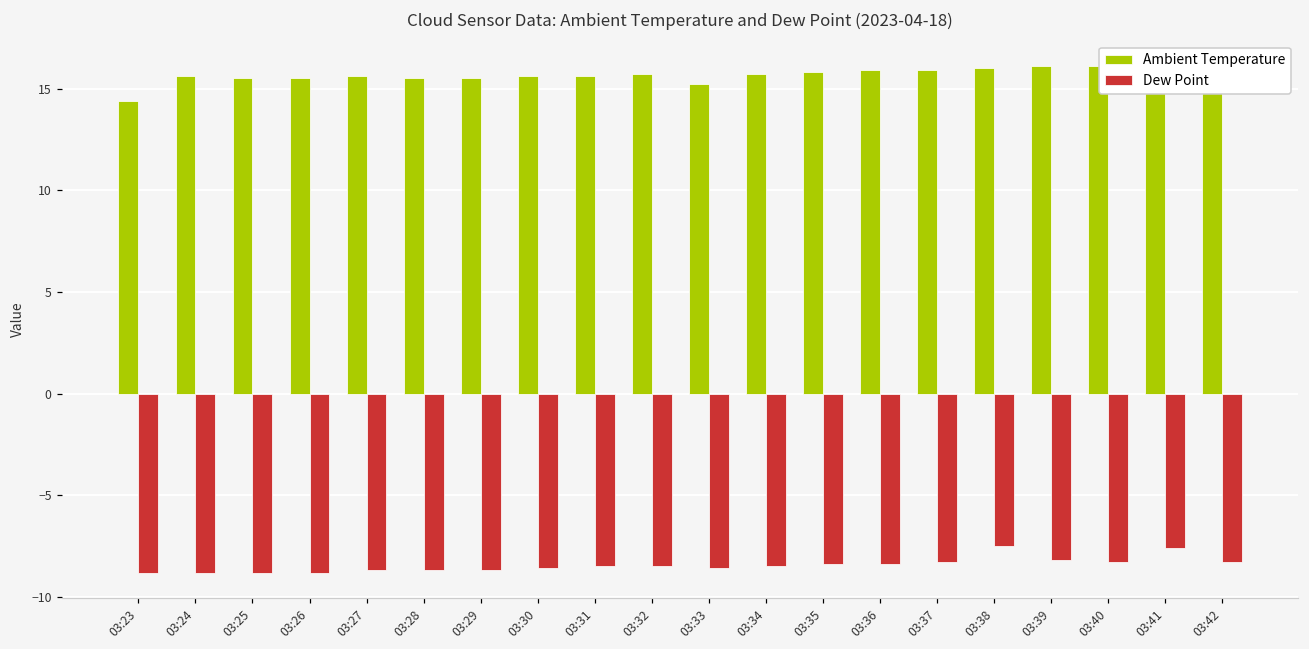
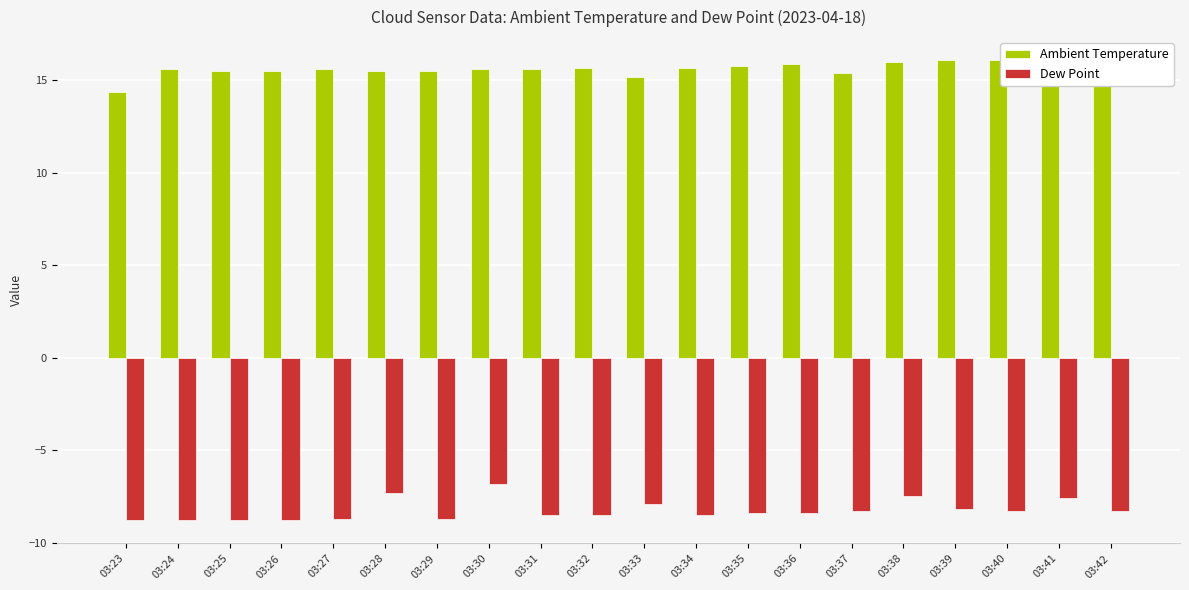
  {
    "Ambient Temperature": {
      "03:23": 14.4,
      "03:24": 15.6,
      "03:25": 15.5,
      "03:26": 15.5,
      "03:27": 15.6,
      "03:28": 15.5,
      "03:29": 15.5,
      "03:30": 15.6,
      "03:31": 15.6,
      "03:32": 15.7,
      "03:33": 15.2,
      "03:34": 15.7,
      "03:35": 15.8,
      "03:36": 15.9,
-     "03:37": 15.9,
+     "03:37": 15.4,
      "03:38": 16.0,
      "03:39": 16.1,
      "03:40": 16.1
    },
    "Dew Point": {
      "03:23": -8.8,
      "03:24": -8.8,
      "03:25": -8.8,
      "03:26": -8.8,
      "03:27": -8.7,
-     "03:28": -8.7,
+     "03:28": -7.3,
      "03:29": -8.7,
-     "03:30": -8.6,
+     "03:30": -6.8,
      "03:31": -8.5,
      "03:32": -8.5,
-     "03:33": -8.6,
+     "03:33": -7.9,
      "03:34": -8.5,
      "03:35": -8.4,
      "03:36": -8.4,
      "03:37": -8.3,
      "03:38": -7.5,
      "03:39": -8.2,
      "03:40": -8.3,
      "03:41": -7.6,
      "03:42": -8.3
    }
  }
